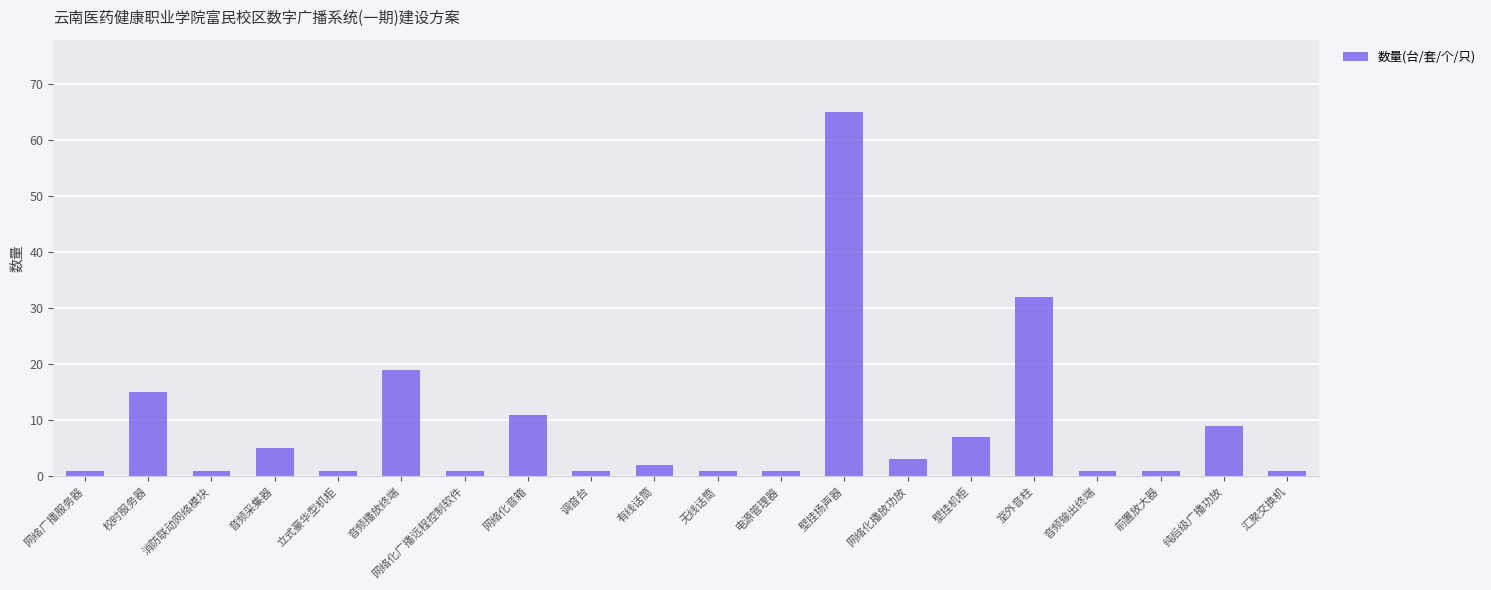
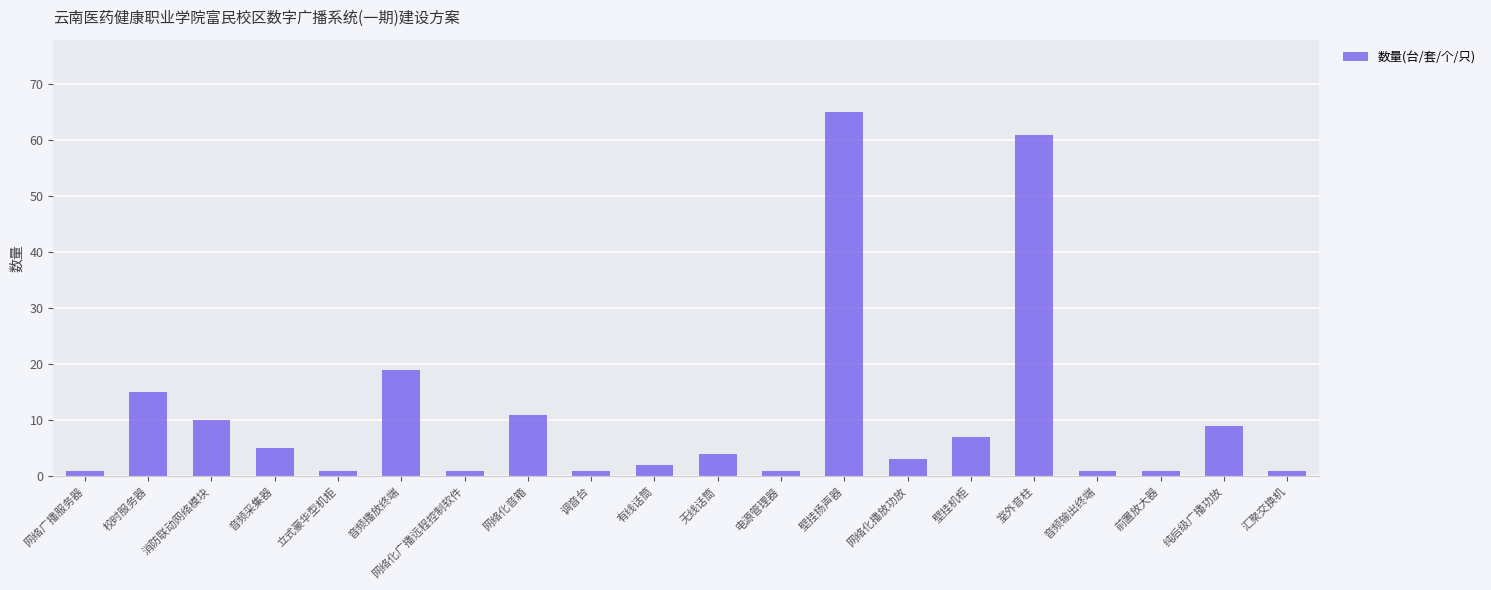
  {
    "网络广播服务器": 1,
    "校时服务器": 15,
-   "消防联动网络模块": 1,
+   "消防联动网络模块": 10,
    "音频采集器": 5,
    "立式豪华型机柜": 1,
    "音频播放终端": 19,
    "网络化广播远程控制软件": 1,
    "网络化音箱": 11,
    "调音台": 1,
    "有线话筒": 2,
-   "无线话筒": 1,
+   "无线话筒": 4,
    "电源管理器": 1,
    "壁挂扬声器": 65,
    "网络化播放功放": 3,
    "壁挂机柜": 7,
-   "室外音柱": 32,
+   "室外音柱": 61,
    "音频输出终端": 1,
    "前置放大器": 1,
    "纯后级广播功放": 9,
    "汇聚交换机": 1
  }
